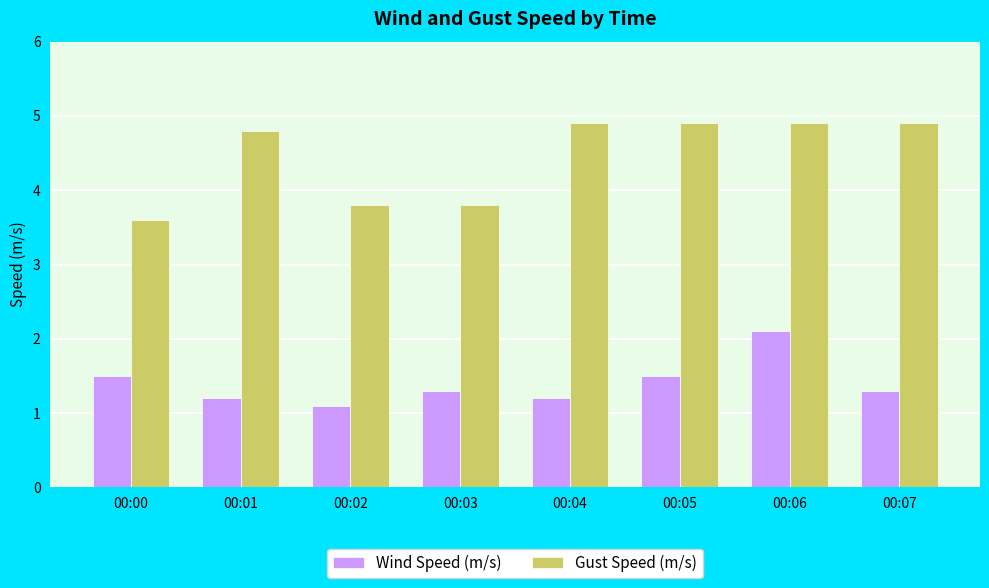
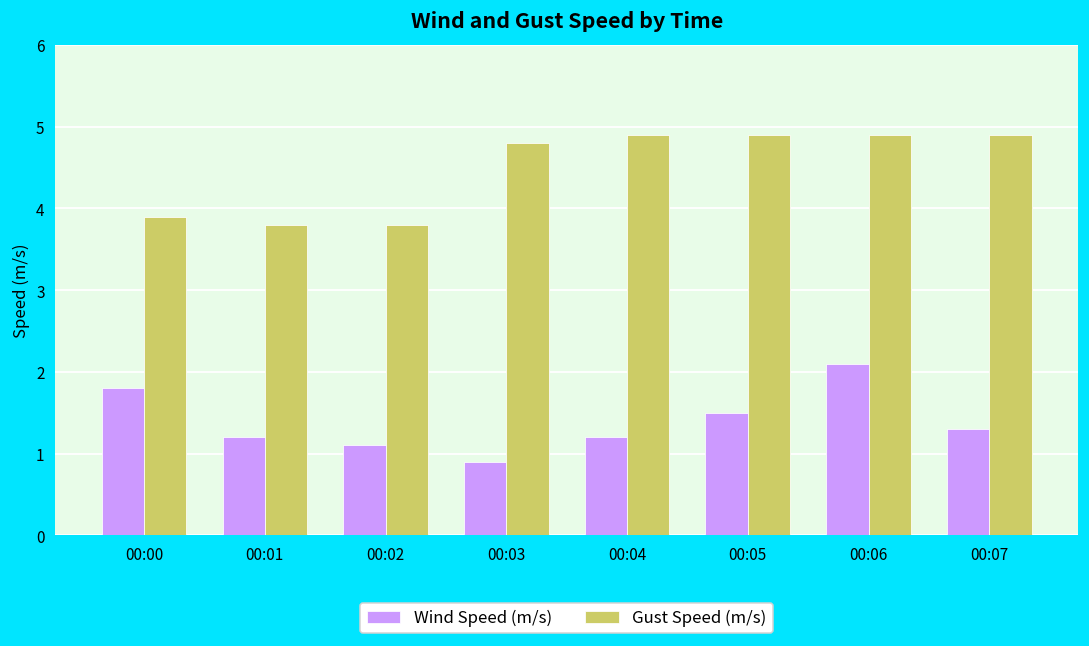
  {
    "Wind Speed (m/s)": {
-     "00:00": 1.5,
+     "00:00": 1.8,
      "00:01": 1.2,
      "00:02": 1.1,
-     "00:03": 1.3,
+     "00:03": 0.9,
      "00:04": 1.2,
      "00:05": 1.5,
      "00:06": 2.1,
      "00:07": 1.3
    },
    "Gust Speed (m/s)": {
-     "00:00": 3.6,
-     "00:01": 4.8,
+     "00:00": 3.9,
+     "00:01": 3.8,
      "00:02": 3.8,
-     "00:03": 3.8,
+     "00:03": 4.8,
      "00:04": 4.9,
      "00:05": 4.9,
      "00:06": 4.9,
      "00:07": 4.9
    }
  }
